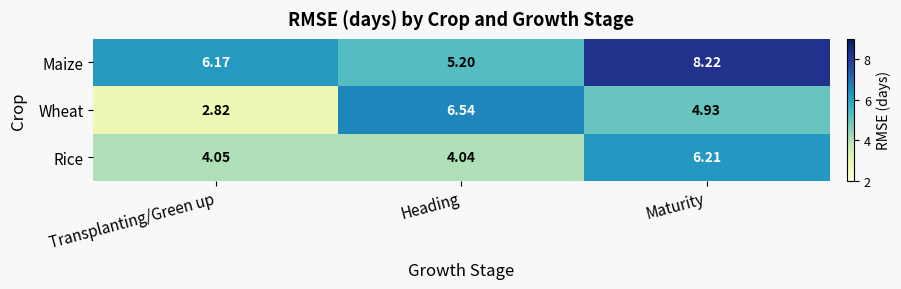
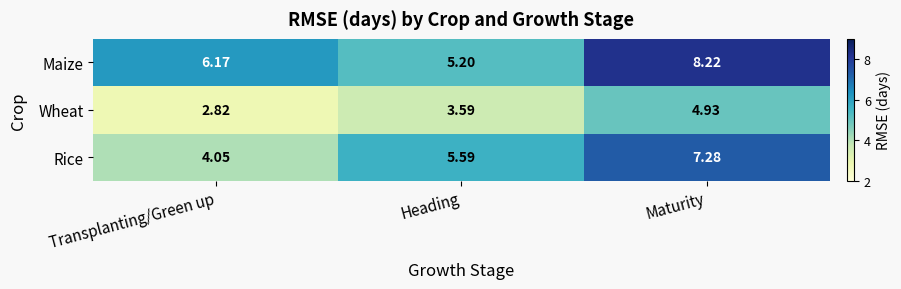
  {
    "Maize": {
      "Transplanting/Green up": 6.17,
      "Heading": 5.20,
      "Maturity": 8.22
    },
    "Wheat": {
      "Transplanting/Green up": 2.82,
-     "Heading": 6.54,
+     "Heading": 3.59,
      "Maturity": 4.93
    },
    "Rice": {
      "Transplanting/Green up": 4.05,
-     "Heading": 4.04,
-     "Maturity": 6.21
+     "Heading": 5.59,
+     "Maturity": 7.28
    }
  }
